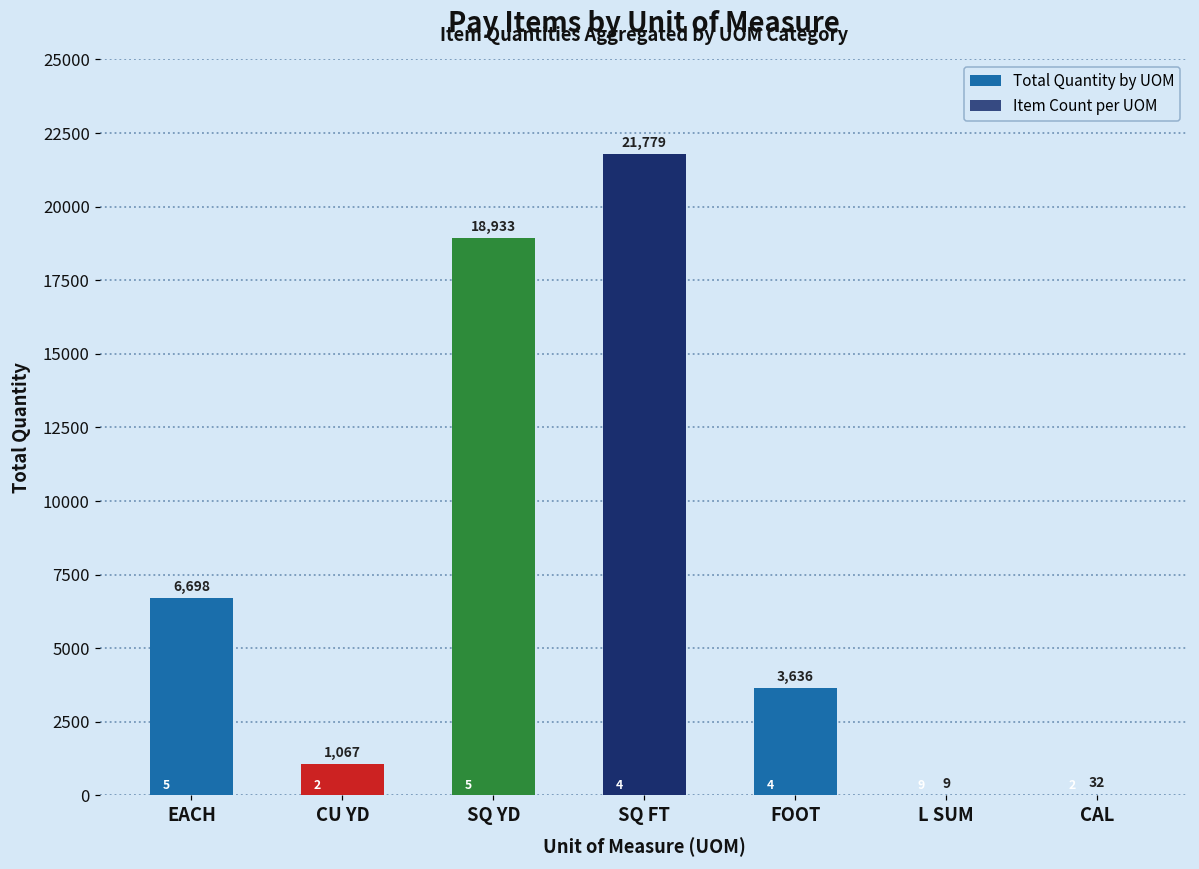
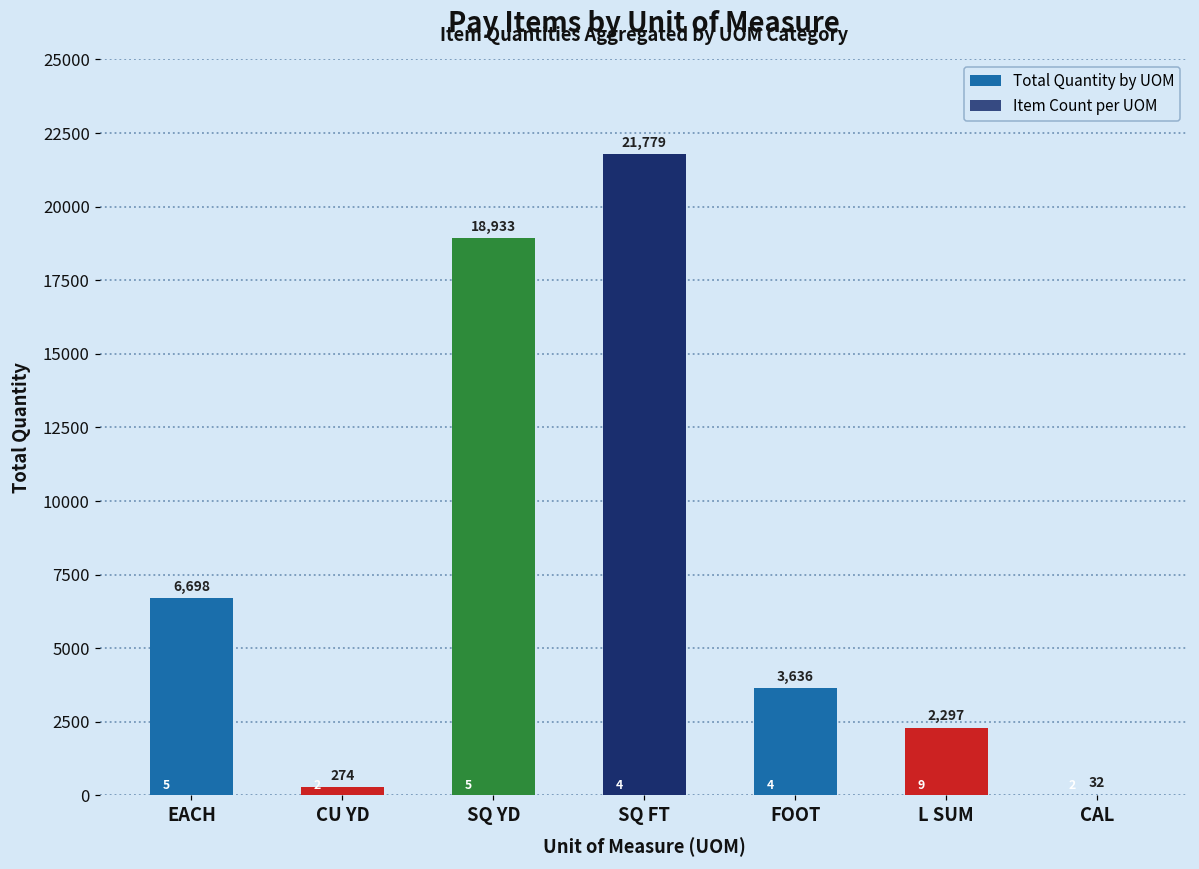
  {
    "Total Quantity by UOM": {
      "EACH": "6,698",
-     "CU YD": "1,067",
+     "CU YD": "274",
      "SQ YD": "18,933",
      "SQ FT": "21,779",
      "FOOT": "3,636",
-     "L SUM": "9",
+     "L SUM": "2,297",
      "CAL": "32"
    }
  }
